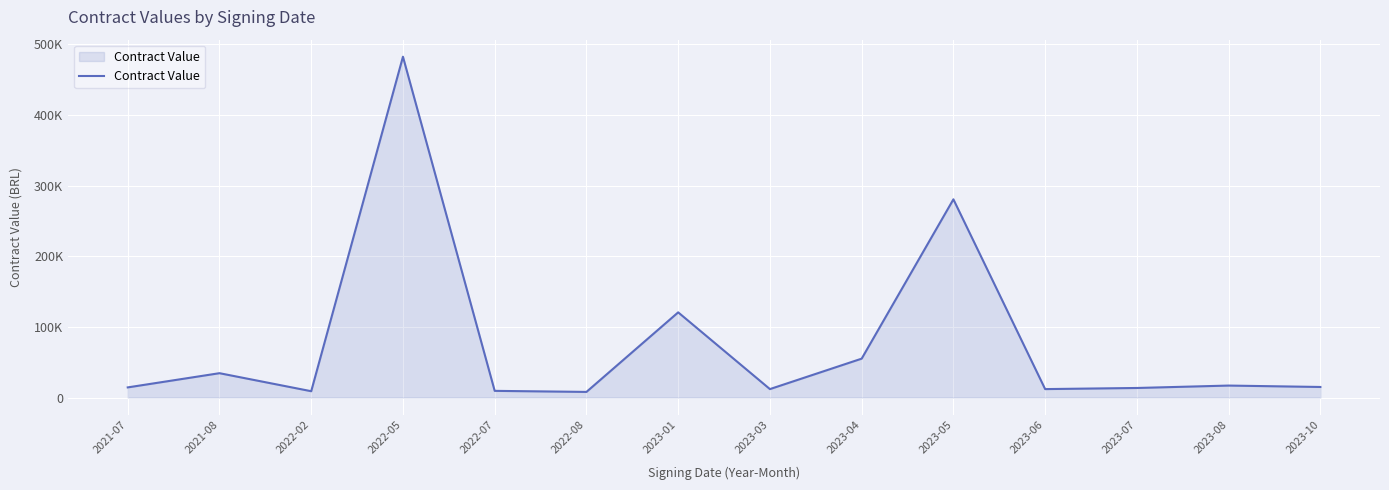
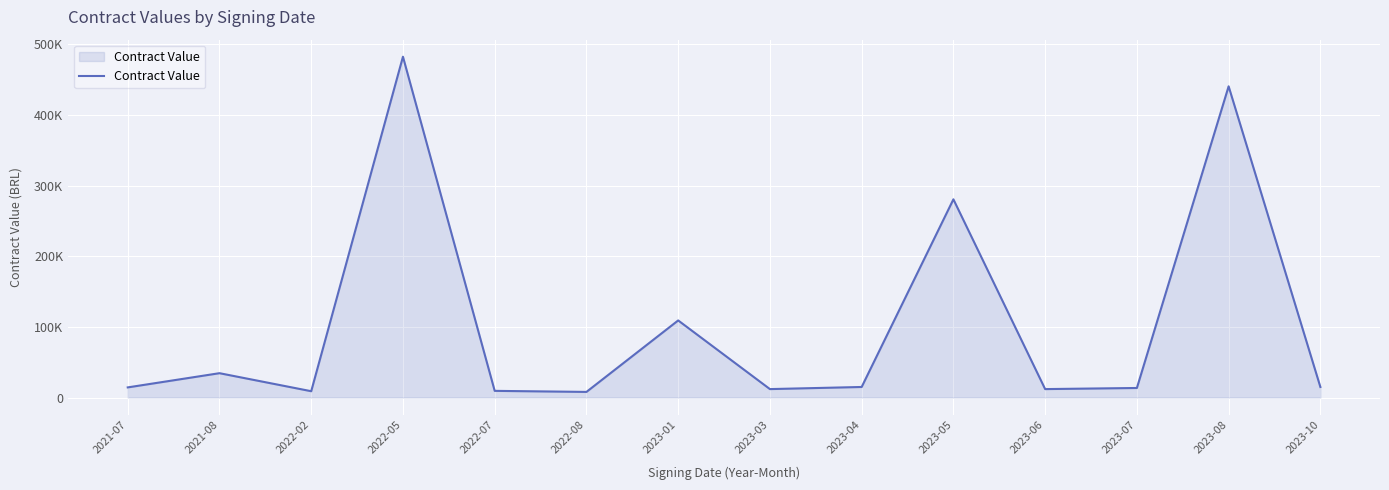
  {
    "2021-07": 10000,
    "2021-08": 30000,
    "2022-02": 10000,
    "2022-05": 480000,
    "2022-07": 10000,
    "2022-08": 10000,
-   "2023-01": 120000,
+   "2023-01": 110000,
    "2023-03": 10000,
-   "2023-04": 60000,
+   "2023-04": 20000,
    "2023-05": 280000,
    "2023-06": 10000,
    "2023-07": 10000,
-   "2023-08": 20000,
+   "2023-08": 440000,
    "2023-10": 20000
  }
